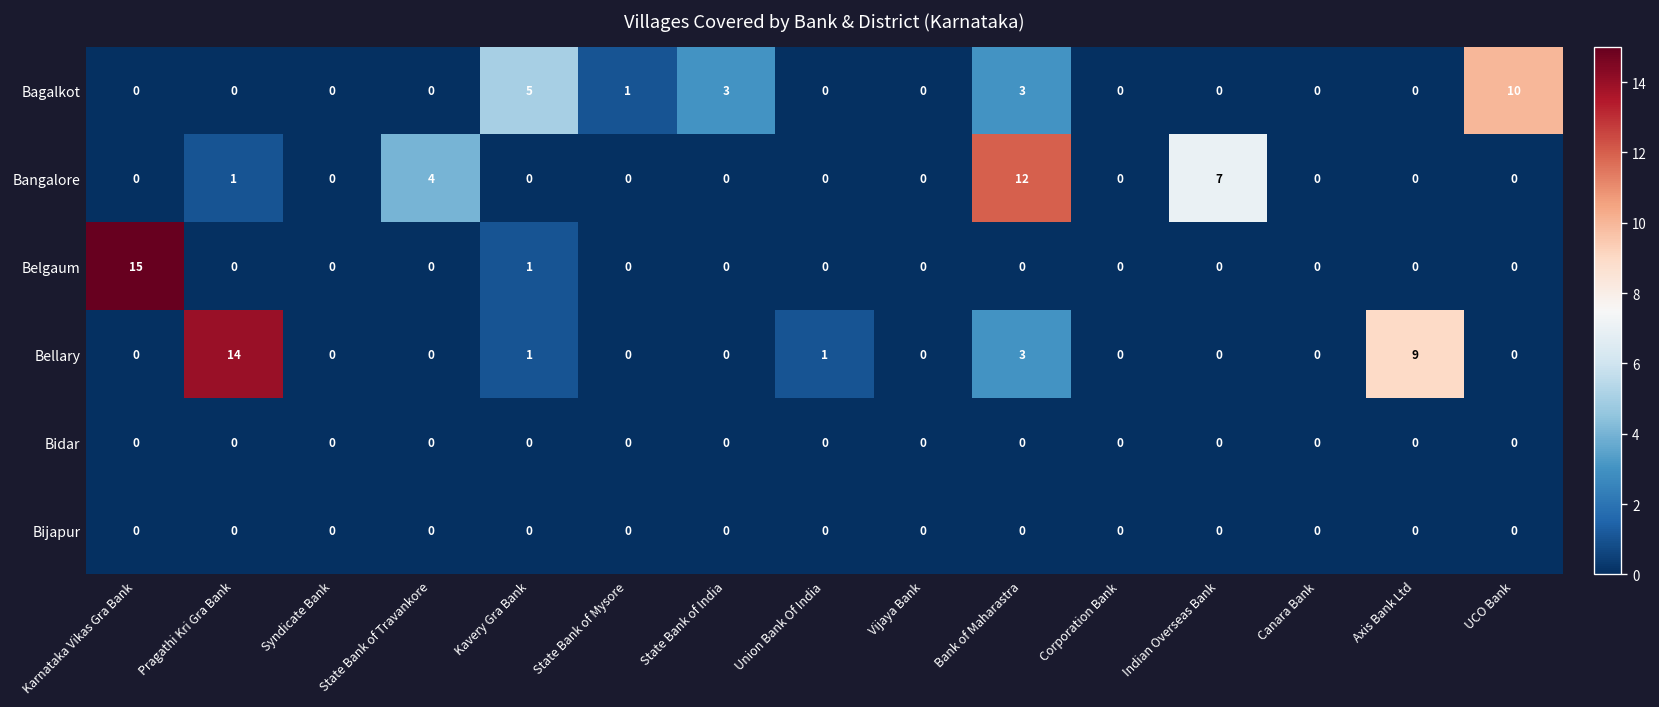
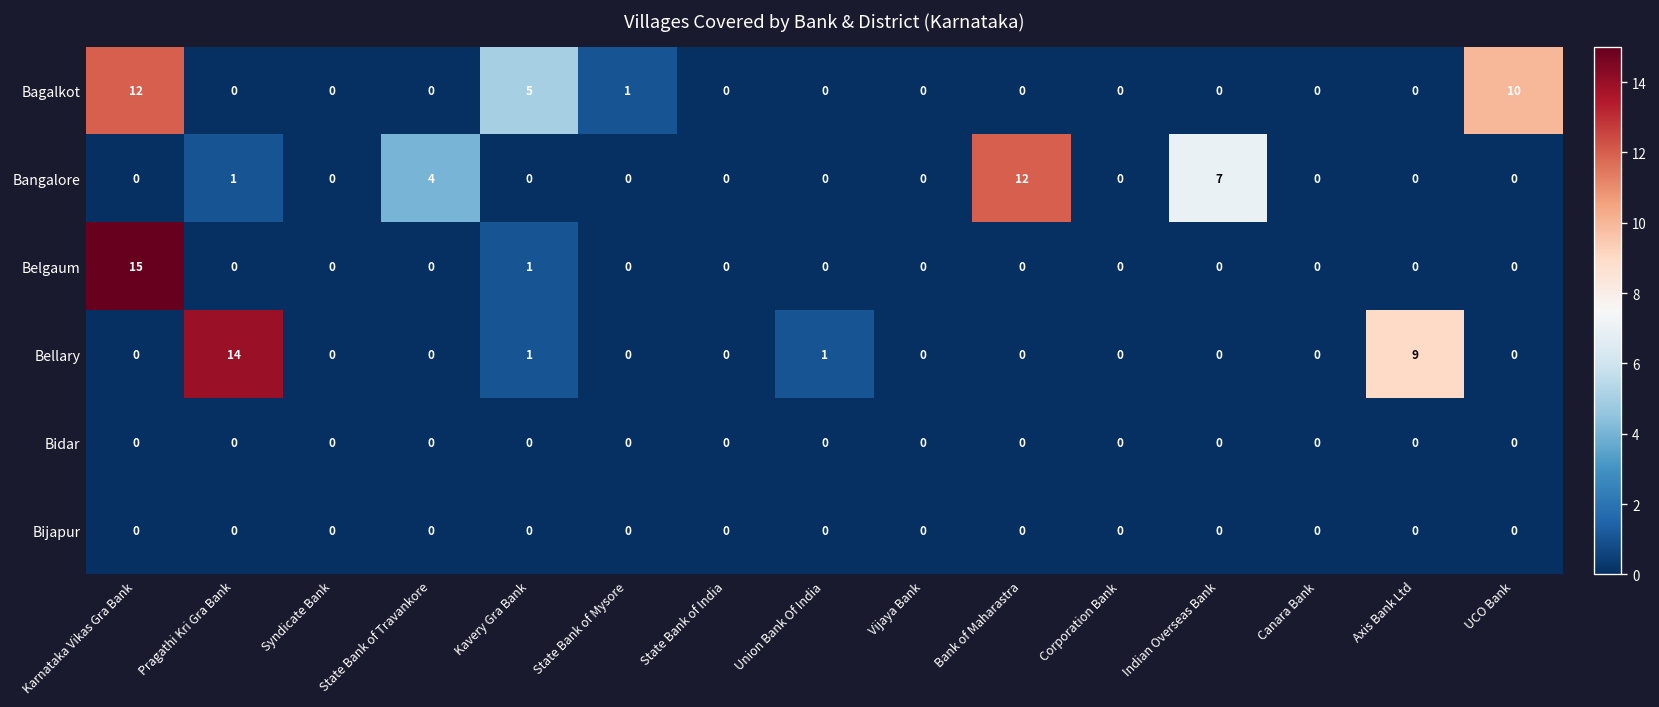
  {
    "Bagalkot": {
-     "Karnataka Vikas Gra Bank": 0,
+     "Karnataka Vikas Gra Bank": 12,
      "Pragathi Kri Gra Bank": 0,
      "Syndicate Bank": 0,
      "State Bank of Travankore": 0,
      "Kavery Gra Bank": 5,
      "State Bank of Mysore": 1,
-     "State Bank of India": 3,
+     "State Bank of India": 0,
      "Union Bank Of India": 0,
      "Vijaya Bank": 0,
-     "Bank of Maharastra": 3,
+     "Bank of Maharastra": 0,
      "Corporation Bank": 0,
      "Indian Overseas Bank": 0,
      "Canara Bank": 0,
      "Axis Bank Ltd": 0,
      "UCO Bank": 10
    },
    "Bangalore": {
      "Karnataka Vikas Gra Bank": 0,
      "Pragathi Kri Gra Bank": 1,
      "Syndicate Bank": 0,
      "State Bank of Travankore": 4,
      "Kavery Gra Bank": 0,
      "State Bank of Mysore": 0,
      "State Bank of India": 0,
      "Union Bank Of India": 0,
      "Vijaya Bank": 0,
      "Bank of Maharastra": 12,
      "Corporation Bank": 0,
      "Indian Overseas Bank": 7,
      "Canara Bank": 0,
      "Axis Bank Ltd": 0,
      "UCO Bank": 0
    },
    "Belgaum": {
      "Karnataka Vikas Gra Bank": 15,
      "Pragathi Kri Gra Bank": 0,
      "Syndicate Bank": 0,
      "State Bank of Travankore": 0,
      "Kavery Gra Bank": 1,
      "State Bank of Mysore": 0,
      "State Bank of India": 0,
      "Union Bank Of India": 0,
      "Vijaya Bank": 0,
      "Bank of Maharastra": 0,
      "Corporation Bank": 0,
      "Indian Overseas Bank": 0,
      "Canara Bank": 0,
      "Axis Bank Ltd": 0,
      "UCO Bank": 0
    },
    "Bellary": {
      "Karnataka Vikas Gra Bank": 0,
      "Pragathi Kri Gra Bank": 14,
      "Syndicate Bank": 0,
      "State Bank of Travankore": 0,
      "Kavery Gra Bank": 1,
      "State Bank of Mysore": 0,
      "State Bank of India": 0,
      "Union Bank Of India": 1,
      "Vijaya Bank": 0,
-     "Bank of Maharastra": 3,
+     "Bank of Maharastra": 0,
      "Corporation Bank": 0,
      "Indian Overseas Bank": 0,
      "Canara Bank": 0,
      "Axis Bank Ltd": 9,
      "UCO Bank": 0
    },
    "Bidar": {
      "Karnataka Vikas Gra Bank": 0,
      "Pragathi Kri Gra Bank": 0,
      "Syndicate Bank": 0,
      "State Bank of Travankore": 0,
      "Kavery Gra Bank": 0,
      "State Bank of Mysore": 0,
      "State Bank of India": 0,
      "Union Bank Of India": 0,
      "Vijaya Bank": 0,
      "Bank of Maharastra": 0,
      "Corporation Bank": 0,
      "Indian Overseas Bank": 0,
      "Canara Bank": 0,
      "Axis Bank Ltd": 0,
      "UCO Bank": 0
    },
    "Bijapur": {
      "Karnataka Vikas Gra Bank": 0,
      "Pragathi Kri Gra Bank": 0,
      "Syndicate Bank": 0,
      "State Bank of Travankore": 0,
      "Kavery Gra Bank": 0,
      "State Bank of Mysore": 0,
      "State Bank of India": 0,
      "Union Bank Of India": 0,
      "Vijaya Bank": 0,
      "Bank of Maharastra": 0,
      "Corporation Bank": 0,
      "Indian Overseas Bank": 0,
      "Canara Bank": 0,
      "Axis Bank Ltd": 0,
      "UCO Bank": 0
    }
  }
